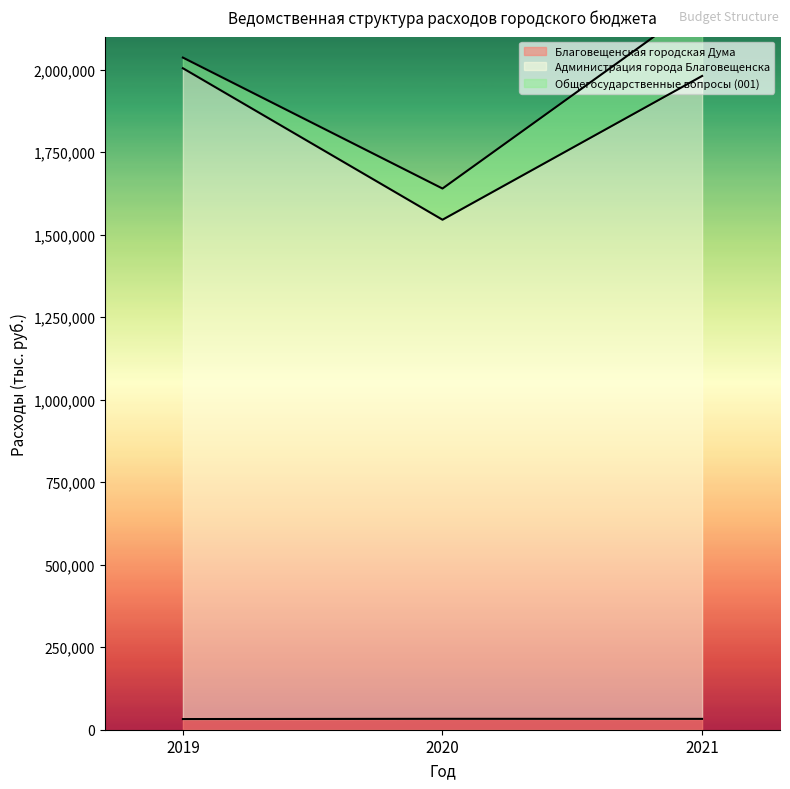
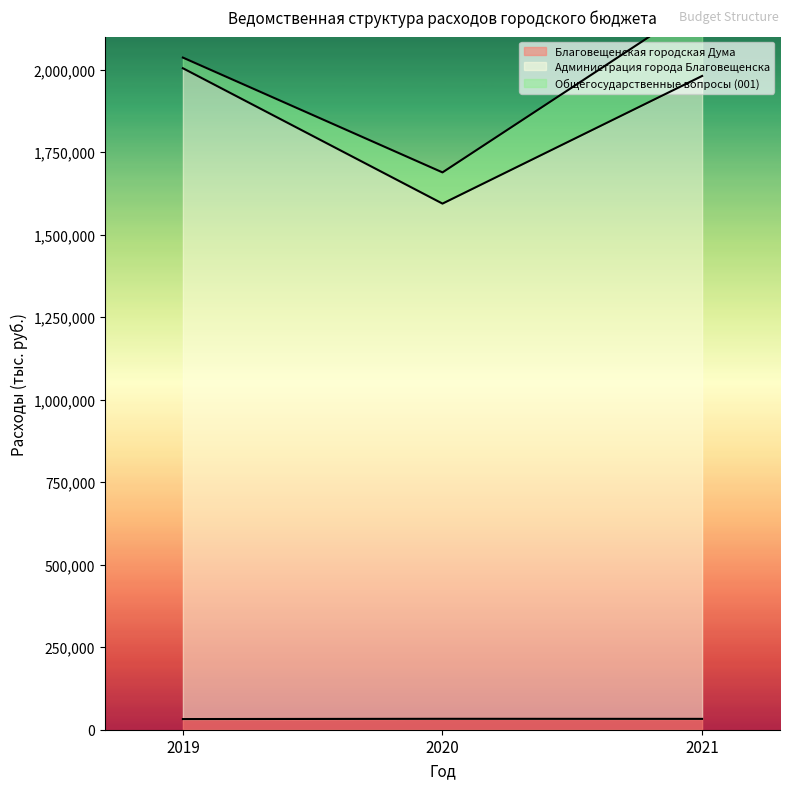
  {
    "Благовещенская городская Дума": {
      "2019": "30,000",
      "2020": "30,000",
      "2021": "30,000"
    },
    "Администрация города Благовещенска": {
      "2019": "1,970,000",
-     "2020": "1,510,000"
+     "2020": "1,560,000"
    },
    "Общегосударственные вопросы (001)": {
      "2019": "30,000",
      "2020": "90,000"
    }
  }
